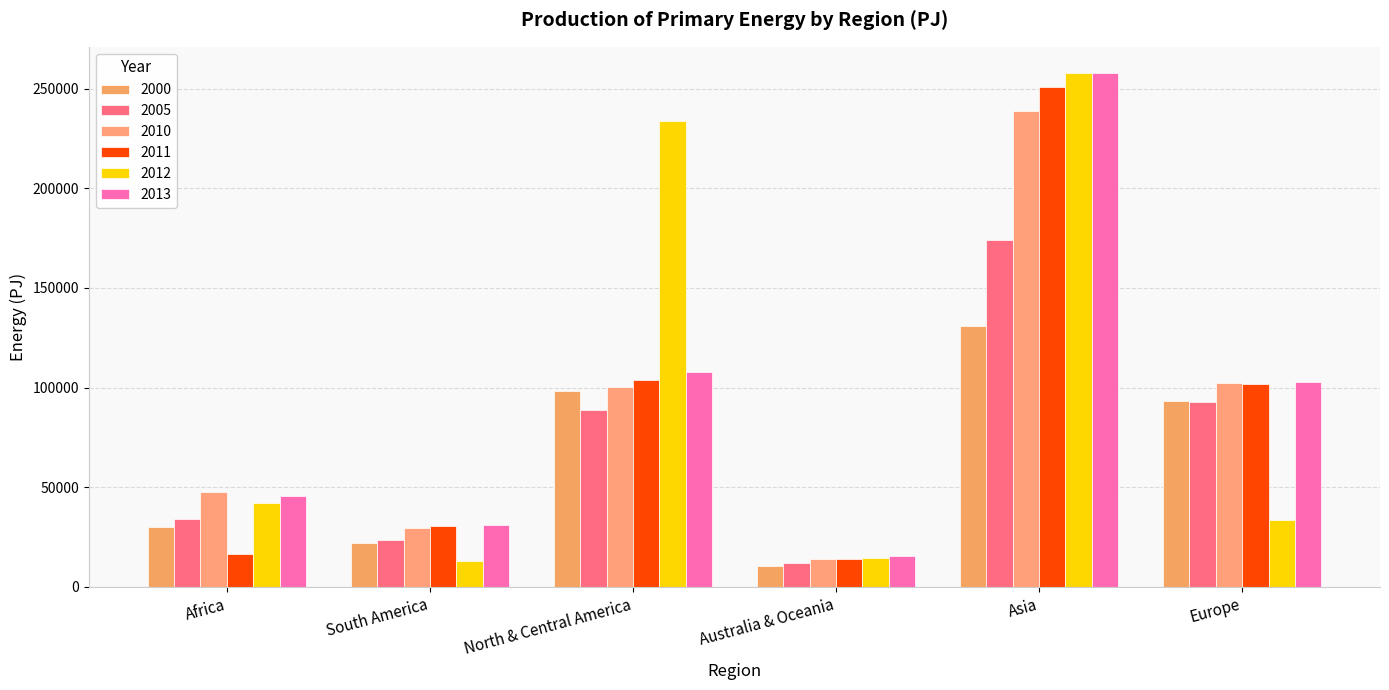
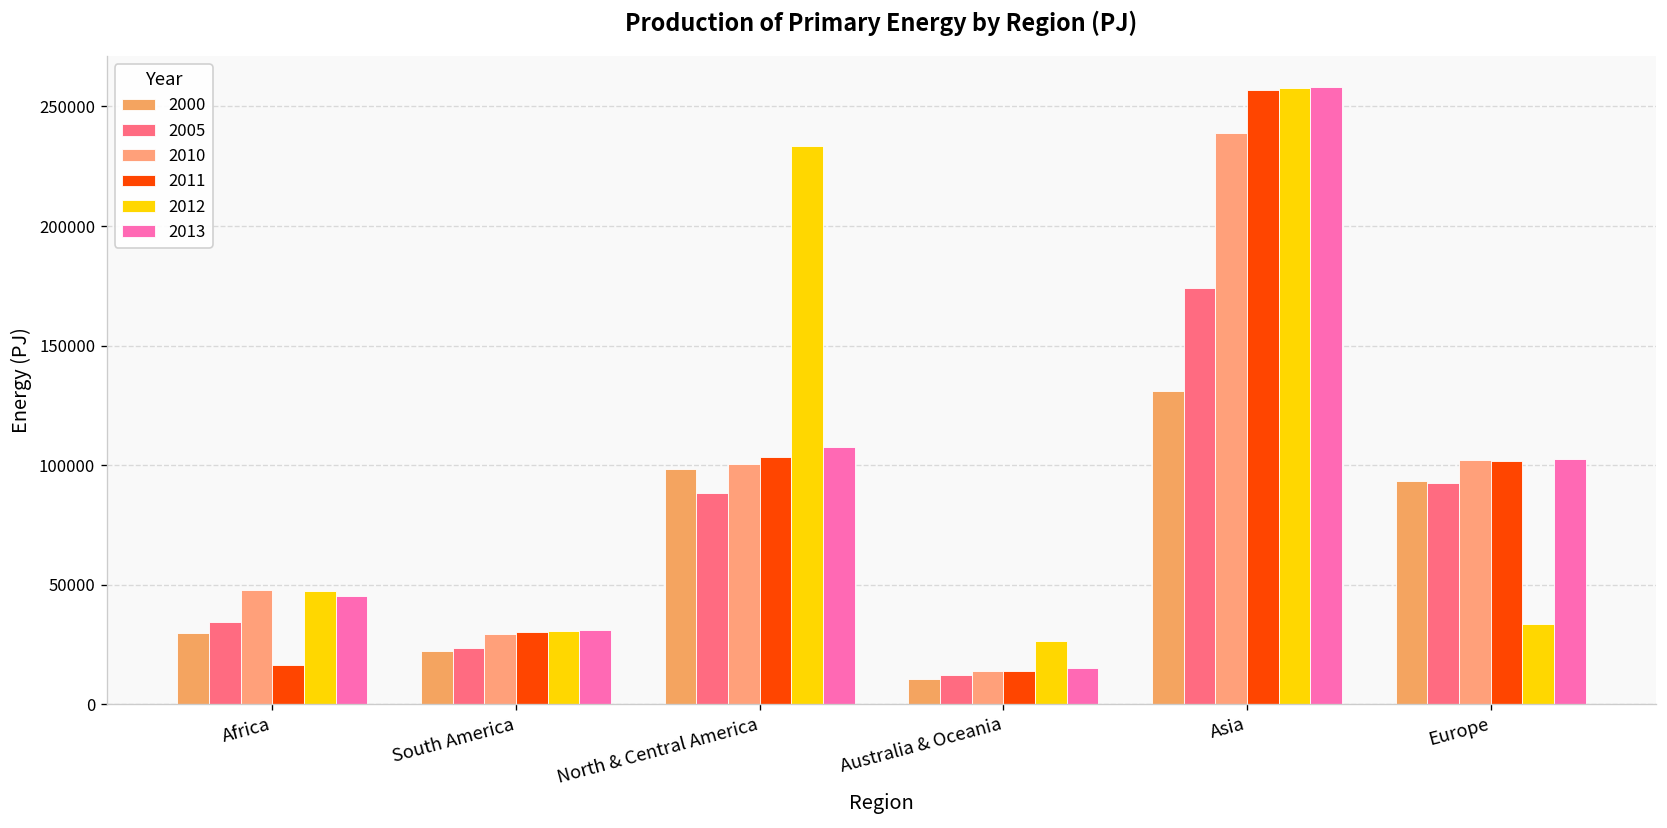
  {
    "2011": {
      "Africa": 17000,
      "South America": 30000,
      "North & Central America": 104000,
      "Australia & Oceania": 14000,
-     "Asia": 251000,
+     "Asia": 257000,
      "Europe": 102000
    },
    "2012": {
-     "Africa": 42000,
-     "South America": 13000,
+     "Africa": 47000,
+     "South America": 31000,
      "North & Central America": 234000,
-     "Australia & Oceania": 14000,
+     "Australia & Oceania": 26000,
      "Asia": 258000,
      "Europe": 34000
    }
  }
